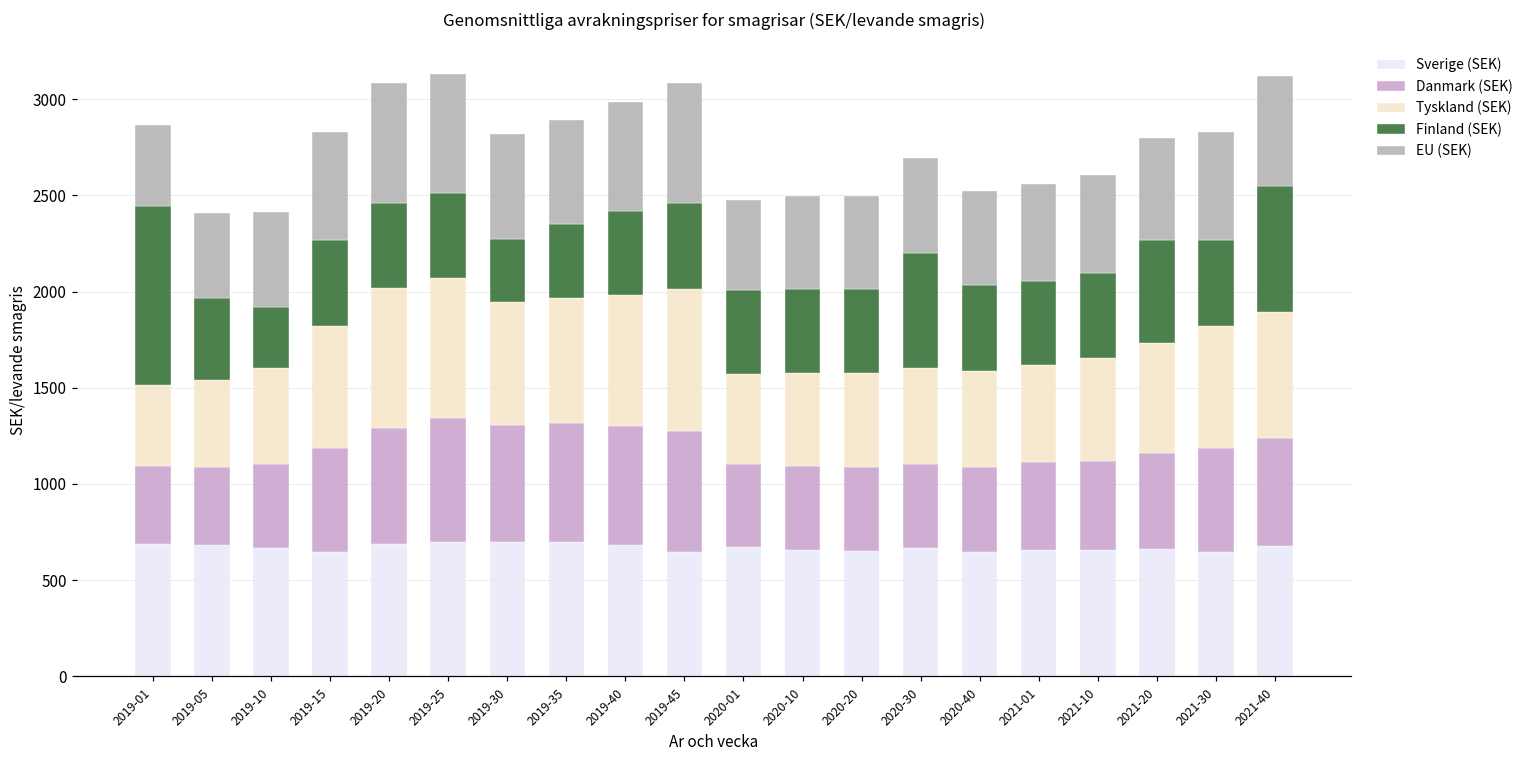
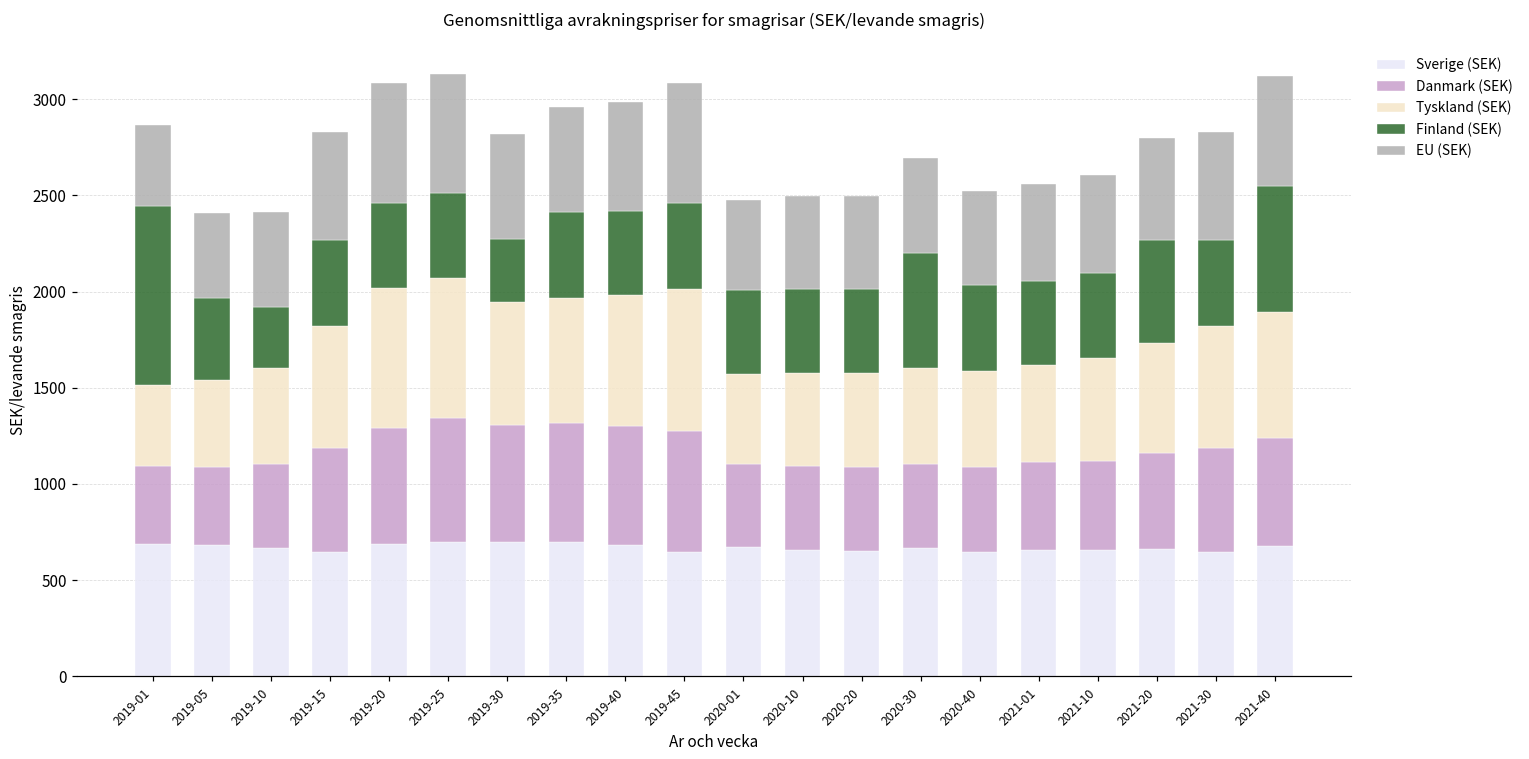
  {
    "Finland (SEK)": {
      "2019-01": 930,
      "2019-05": 430,
      "2019-10": 320,
      "2019-15": 450,
      "2019-20": 440,
      "2019-25": 440,
      "2019-30": 330,
-     "2019-35": 380,
+     "2019-35": 450,
      "2019-40": 440,
      "2019-45": 450,
      "2020-01": 440,
      "2020-10": 440,
      "2020-20": 440,
      "2020-30": 600,
      "2020-40": 450,
      "2021-01": 440,
      "2021-10": 440,
      "2021-20": 540,
      "2021-30": 450,
      "2021-40": 650
    }
  }
